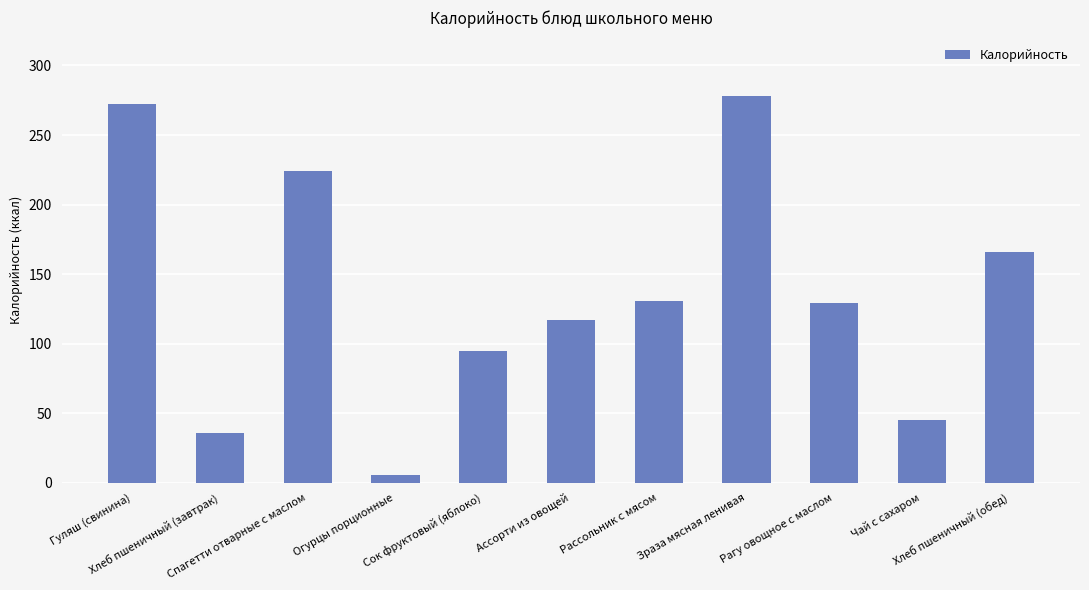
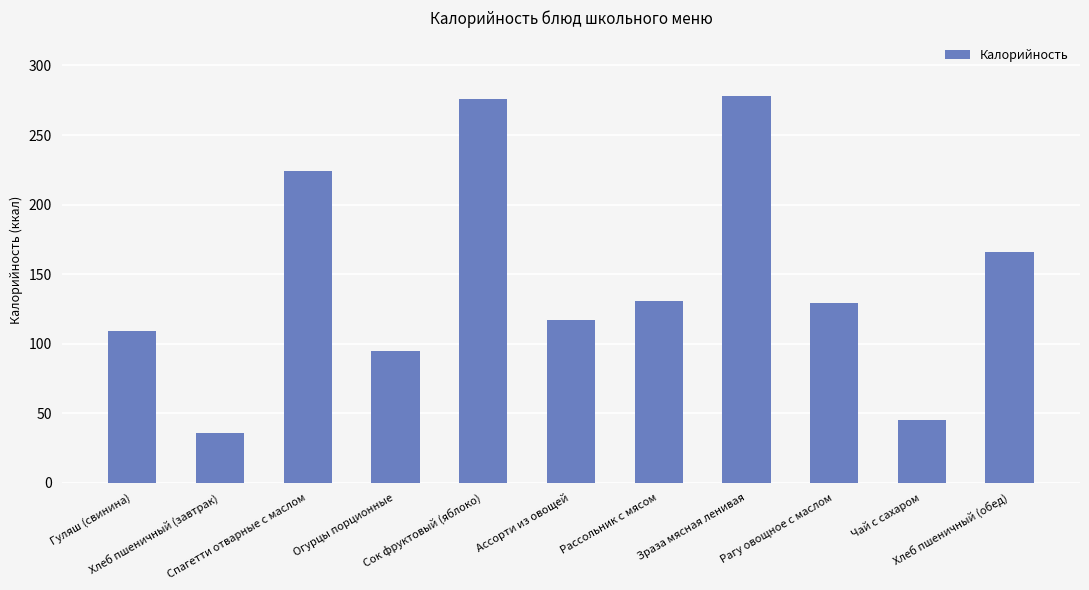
  {
-   "Гуляш (свинина)": 272,
+   "Гуляш (свинина)": 109,
    "Хлеб пшеничный (завтрак)": 36,
    "Спагетти отварные с маслом": 224,
-   "Огурцы порционные": 6,
-   "Сок фруктовый (яблоко)": 95,
+   "Огурцы порционные": 95,
+   "Сок фруктовый (яблоко)": 276,
    "Ассорти из овощей": 117,
    "Рассольник с мясом": 131,
    "Зраза мясная ленивая": 278,
    "Рагу овощное с маслом": 129,
    "Чай с сахаром": 45,
    "Хлеб пшеничный (обед)": 166
  }
